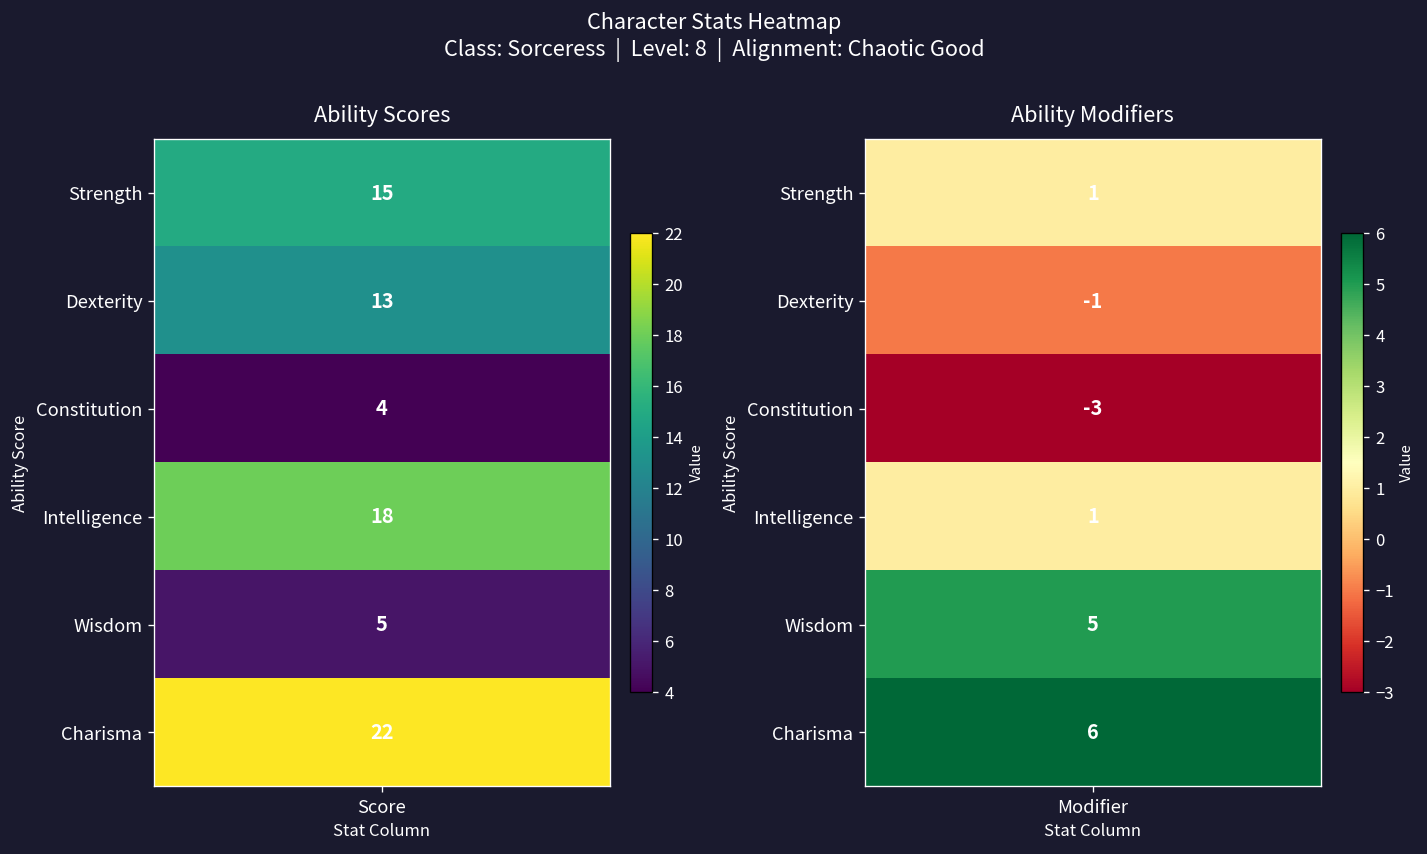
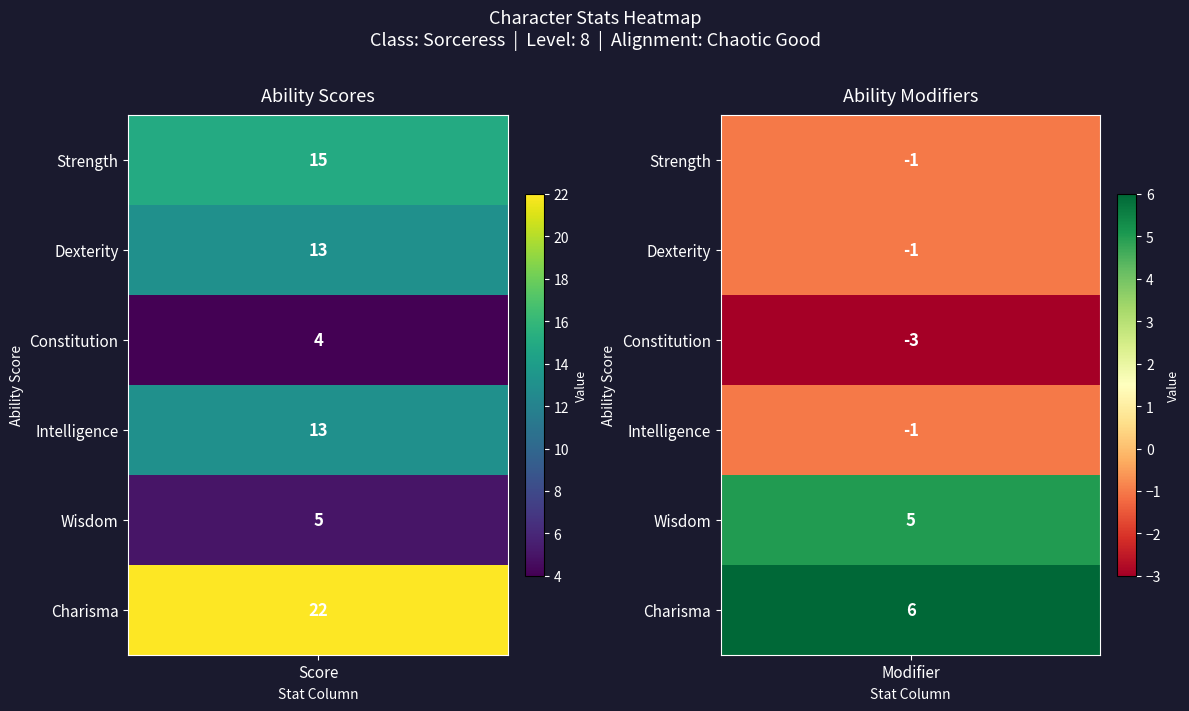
  {
    "Ability Scores": {
      "Strength": {
        "Score": 15
      },
      "Dexterity": {
        "Score": 13
      },
      "Constitution": {
        "Score": 4
      },
      "Intelligence": {
-       "Score": 18
+       "Score": 13
      },
      "Wisdom": {
        "Score": 5
      },
      "Charisma": {
        "Score": 22
      }
    },
    "Ability Modifiers": {
      "Strength": {
-       "Modifier": 1
+       "Modifier": -1
      },
      "Dexterity": {
        "Modifier": -1
      },
      "Constitution": {
        "Modifier": -3
      },
      "Intelligence": {
-       "Modifier": 1
+       "Modifier": -1
      },
      "Wisdom": {
        "Modifier": 5
      },
      "Charisma": {
        "Modifier": 6
      }
    }
  }
